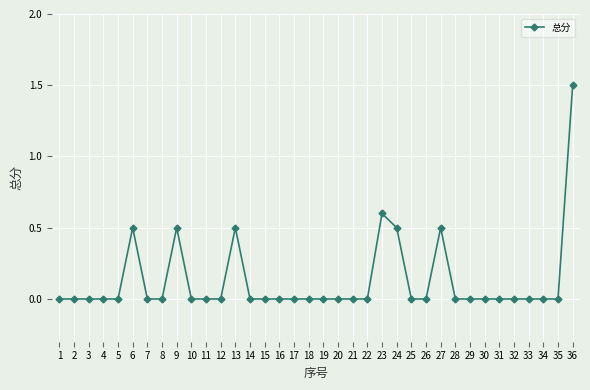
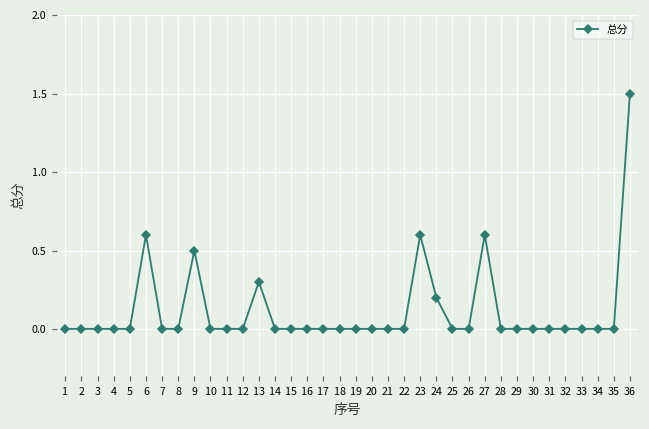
  {
    "1": 0.0,
    "2": 0.0,
    "3": 0.0,
    "4": 0.0,
    "5": 0.0,
-   "6": 0.5,
+   "6": 0.6,
    "7": 0.0,
    "8": 0.0,
    "9": 0.5,
    "10": 0.0,
    "11": 0.0,
    "12": 0.0,
-   "13": 0.5,
+   "13": 0.3,
    "14": 0.0,
    "15": 0.0,
    "16": 0.0,
    "17": 0.0,
    "18": 0.0,
    "19": 0.0,
    "20": 0.0,
    "21": 0.0,
    "22": 0.0,
    "23": 0.6,
-   "24": 0.5,
+   "24": 0.2,
    "25": 0.0,
    "26": 0.0,
-   "27": 0.5,
+   "27": 0.6,
    "28": 0.0,
    "29": 0.0,
    "30": 0.0,
    "31": 0.0,
    "32": 0.0,
    "33": 0.0,
    "34": 0.0,
    "35": 0.0,
    "36": 1.5
  }
